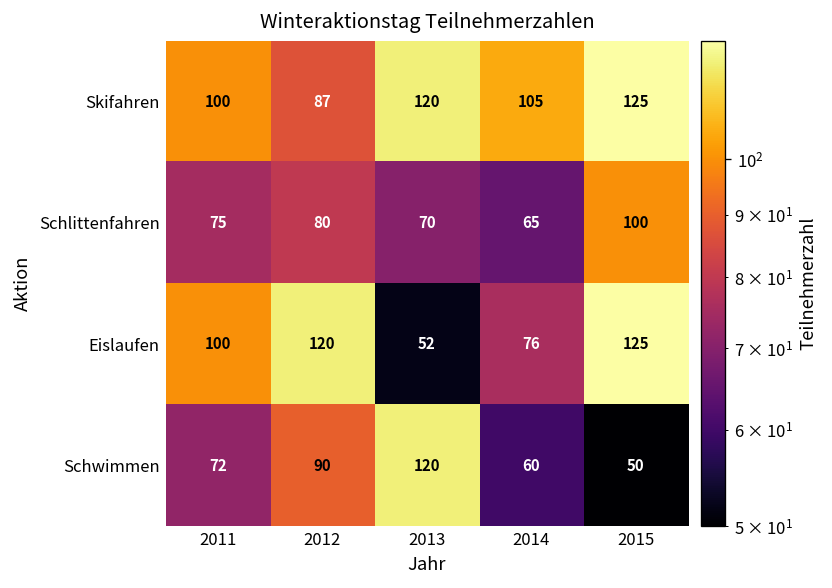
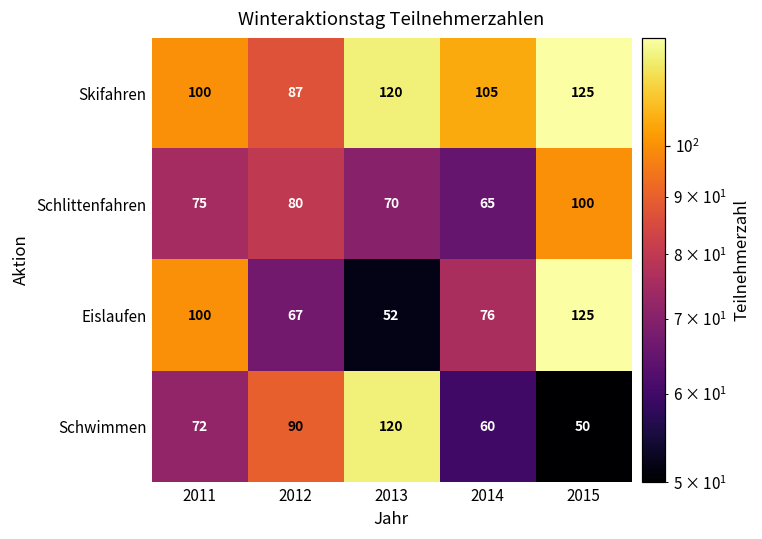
  {
    "Skifahren": {
      "2011": 100,
      "2012": 87,
      "2013": 120,
      "2014": 105,
      "2015": 125
    },
    "Schlittenfahren": {
      "2011": 75,
      "2012": 80,
      "2013": 70,
      "2014": 65,
      "2015": 100
    },
    "Eislaufen": {
      "2011": 100,
-     "2012": 120,
+     "2012": 67,
      "2013": 52,
      "2014": 76,
      "2015": 125
    },
    "Schwimmen": {
      "2011": 72,
      "2012": 90,
      "2013": 120,
      "2014": 60,
      "2015": 50
    }
  }
